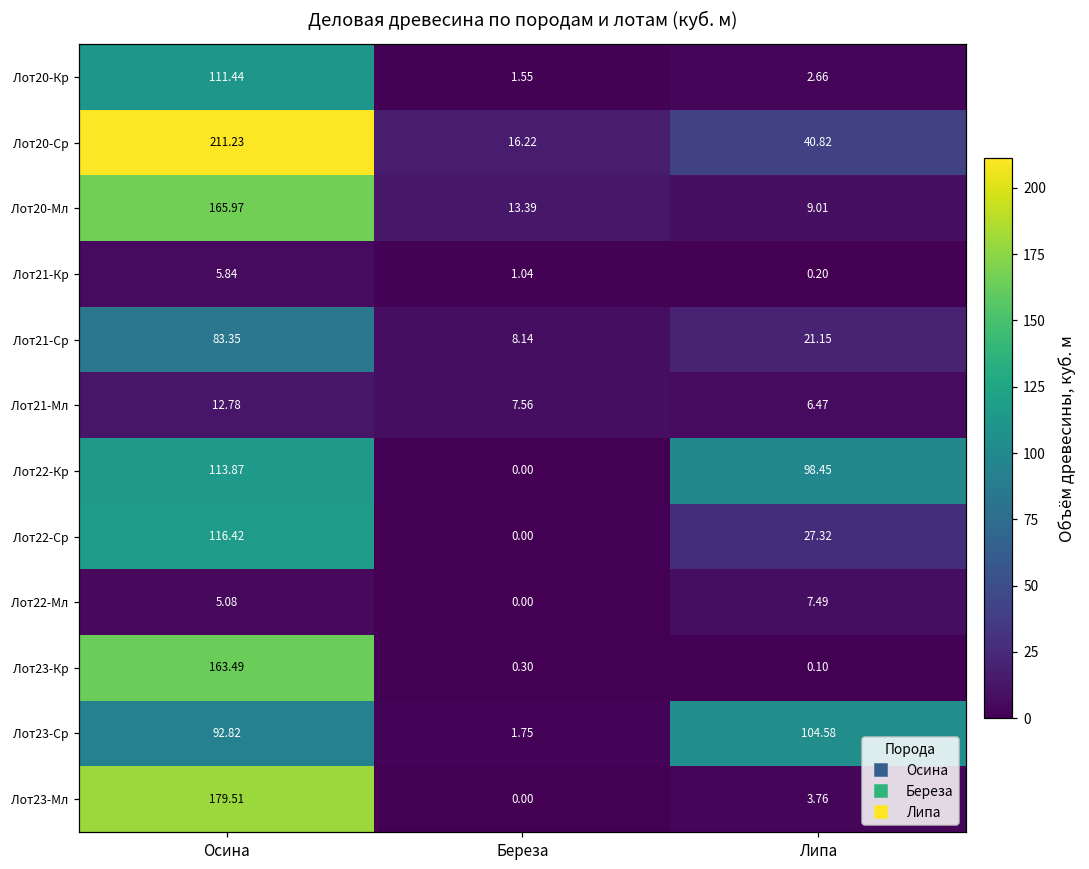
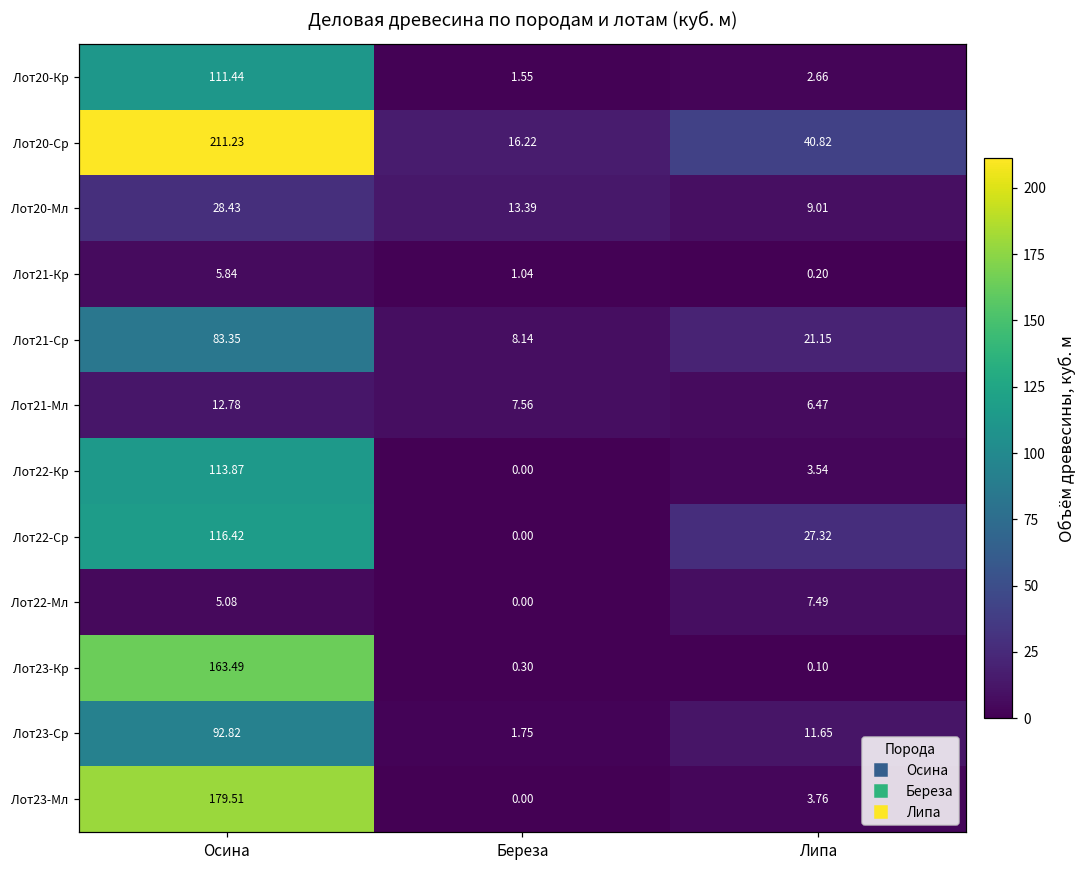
  {
    "Лот20-Кр": {
      "Осина": 111.44,
      "Береза": 1.55,
      "Липа": 2.66
    },
    "Лот20-Ср": {
      "Осина": 211.23,
      "Береза": 16.22,
      "Липа": 40.82
    },
    "Лот20-Мл": {
-     "Осина": 165.97,
+     "Осина": 28.43,
      "Береза": 13.39,
      "Липа": 9.01
    },
    "Лот21-Кр": {
      "Осина": 5.84,
      "Береза": 1.04,
      "Липа": 0.20
    },
    "Лот21-Ср": {
      "Осина": 83.35,
      "Береза": 8.14,
      "Липа": 21.15
    },
    "Лот21-Мл": {
      "Осина": 12.78,
      "Береза": 7.56,
      "Липа": 6.47
    },
    "Лот22-Кр": {
      "Осина": 113.87,
      "Береза": 0.00,
-     "Липа": 98.45
+     "Липа": 3.54
    },
    "Лот22-Ср": {
      "Осина": 116.42,
      "Береза": 0.00,
      "Липа": 27.32
    },
    "Лот22-Мл": {
      "Осина": 5.08,
      "Береза": 0.00,
      "Липа": 7.49
    },
    "Лот23-Кр": {
      "Осина": 163.49,
      "Береза": 0.30,
      "Липа": 0.10
    },
    "Лот23-Ср": {
      "Осина": 92.82,
      "Береза": 1.75,
-     "Липа": 104.58
+     "Липа": 11.65
    },
    "Лот23-Мл": {
      "Осина": 179.51,
      "Береза": 0.00,
      "Липа": 3.76
    }
  }
